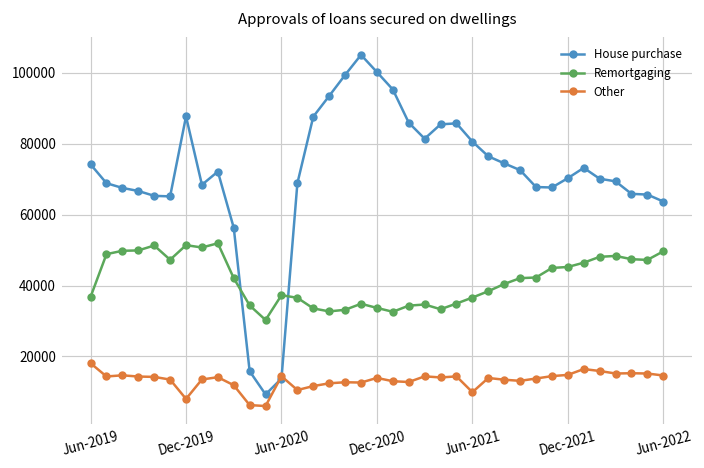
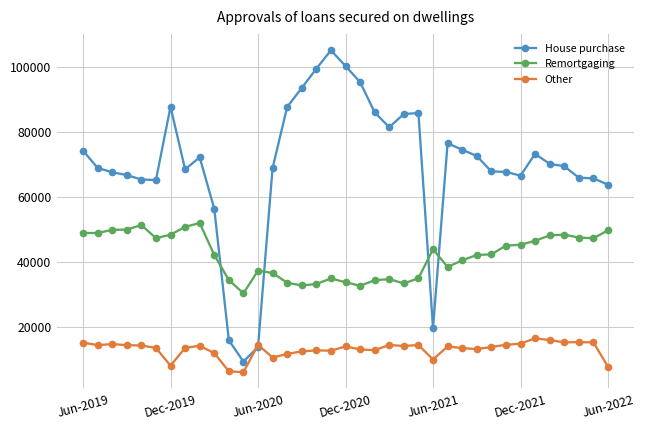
  {
    "House purchase": {
      "Jun-2019": 74000,
      "Dec-2019": 88000,
      "Dec-2020": 100000,
-     "Jun-2021": 81000,
-     "Dec-2021": 70000,
+     "Jun-2021": 20000,
+     "Dec-2021": 67000,
      "Jun-2022": 64000
    },
    "Remortgaging": {
-     "Jun-2019": 37000,
-     "Dec-2019": 51000,
+     "Jun-2019": 49000,
+     "Dec-2019": 48000,
      "Jun-2020": 37000,
      "Dec-2020": 34000,
-     "Jun-2021": 37000,
+     "Jun-2021": 44000,
      "Dec-2021": 45000,
      "Jun-2022": 50000
    },
    "Other": {
-     "Jun-2019": 18000,
+     "Jun-2019": 15000,
      "Dec-2019": 8000,
      "Dec-2020": 14000,
      "Jun-2021": 10000,
      "Dec-2021": 15000,
-     "Jun-2022": 15000
+     "Jun-2022": 8000
    }
  }
